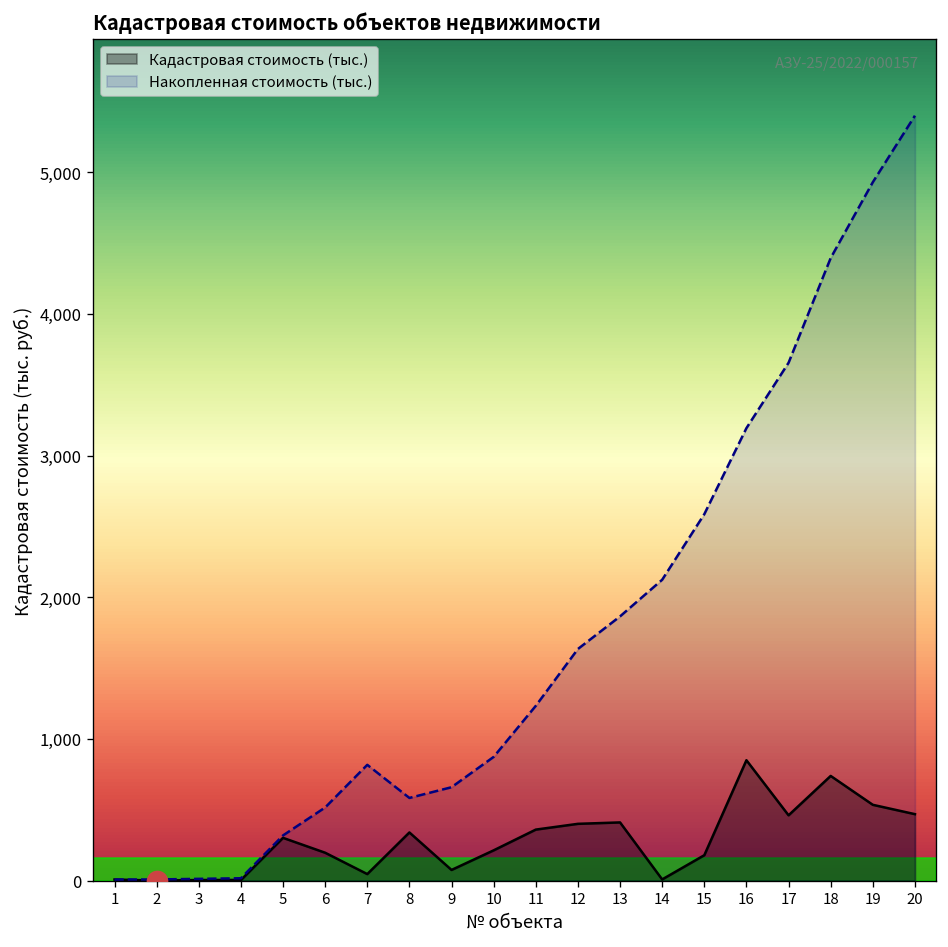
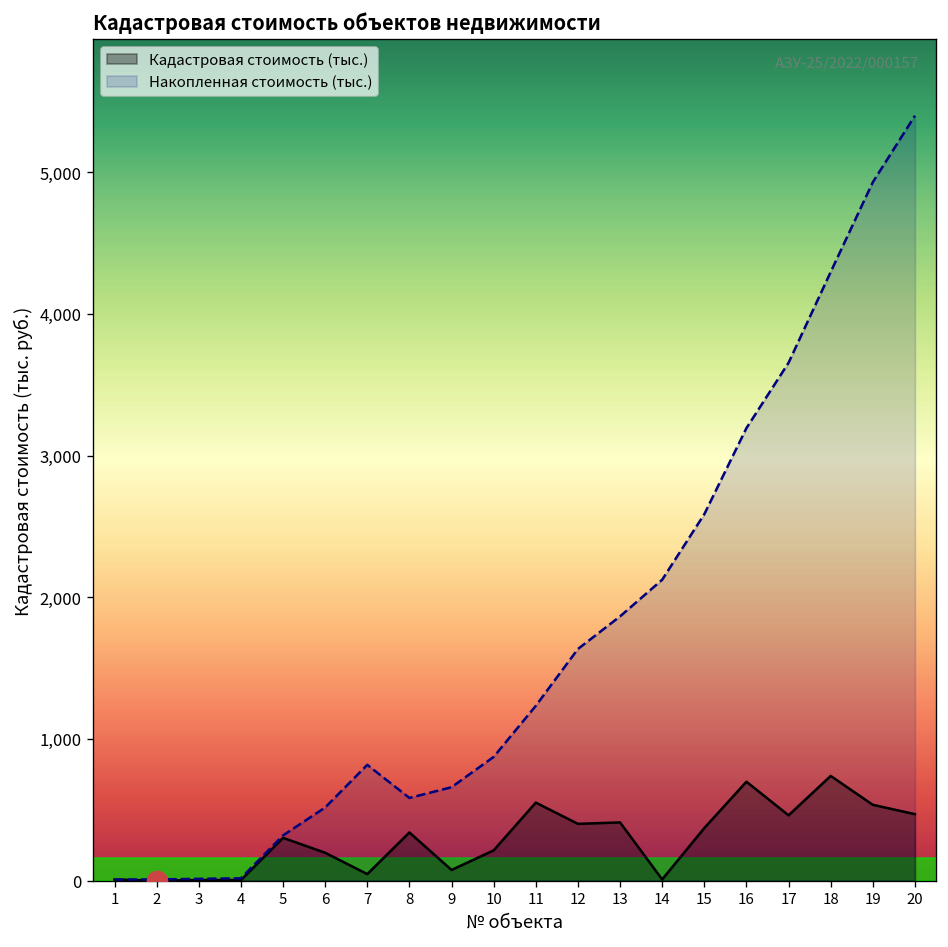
  {
    "Кадастровая стоимость (тыс.)": {
      "6": "200",
      "8": "340",
      "10": "210",
-     "11": "360",
+     "11": "550",
      "12": "400",
      "13": "410",
-     "15": "180",
-     "16": "850",
+     "15": "370",
+     "16": "700",
      "17": "460",
      "18": "740",
      "19": "540",
      "20": "470"
    },
    "Накопленная стоимость (тыс.)": {
      "6": "520",
      "7": "820",
      "8": "580",
      "9": "660",
      "10": "870",
      "11": "1,230",
      "12": "1,630",
      "13": "1,860",
      "14": "2,120",
      "15": "2,590",
      "16": "3,190",
      "17": "3,650",
-     "18": "4,390",
+     "18": "4,300",
      "19": "4,930",
      "20": "5,400"
    }
  }
